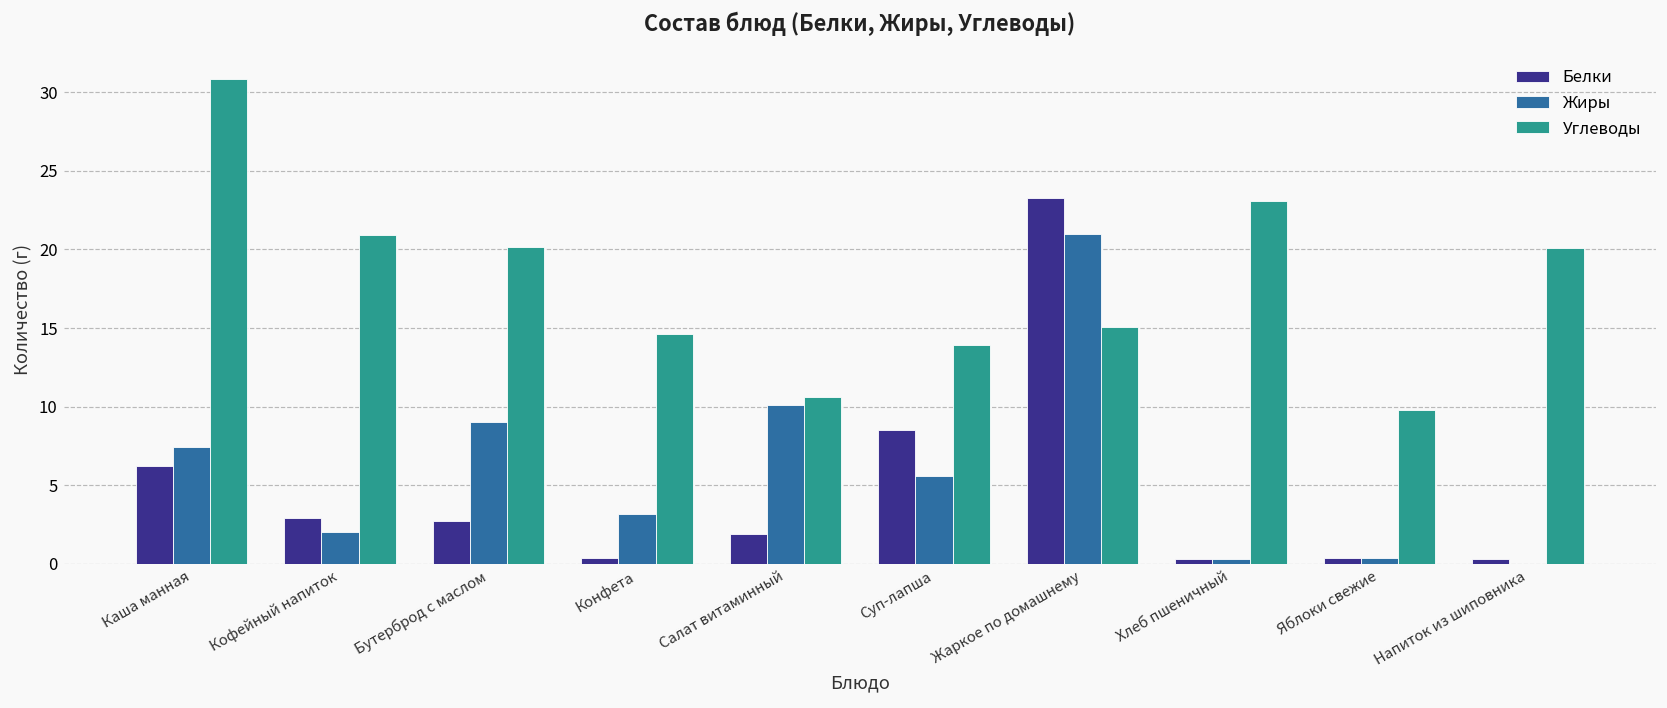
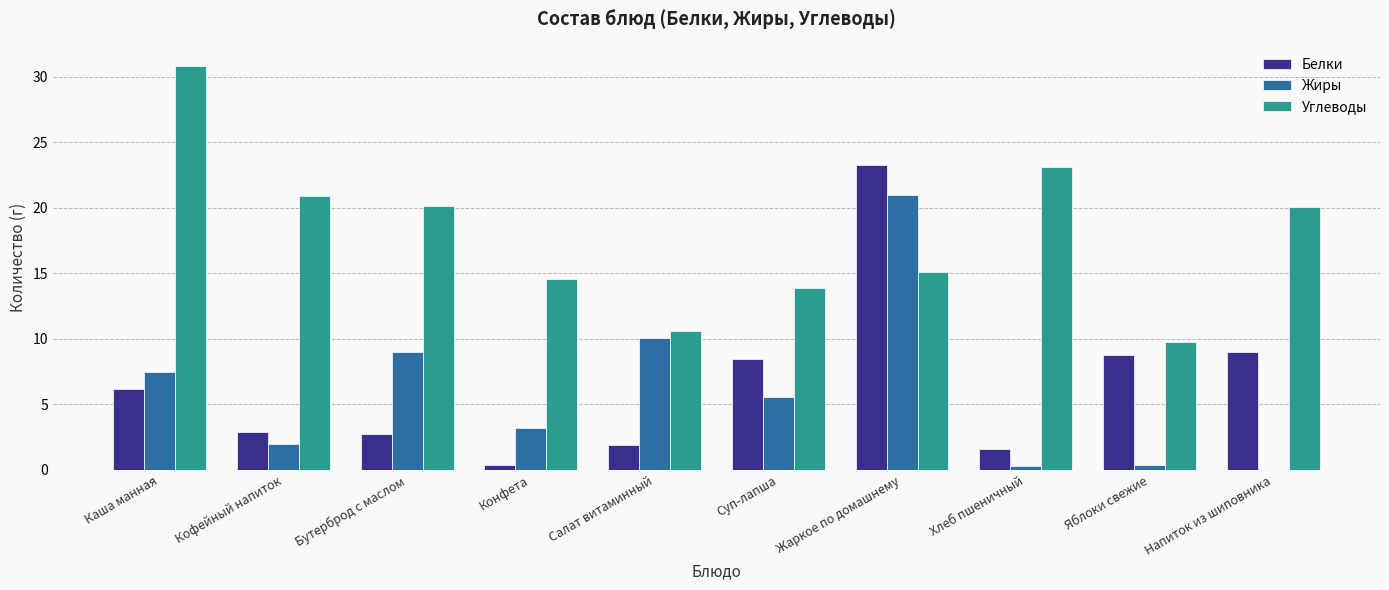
  {
    "Белки": {
      "Каша манная": 6.2,
      "Кофейный напиток": 2.9,
      "Бутерброд с маслом": 2.7,
      "Конфета": 0.4,
      "Салат витаминный": 1.9,
      "Суп-лапша": 8.5,
      "Жаркое по домашнему": 23.3,
-     "Хлеб пшеничный": 0.3,
-     "Яблоки свежие": 0.4,
-     "Напиток из шиповника": 0.3
+     "Хлеб пшеничный": 1.6,
+     "Яблоки свежие": 8.8,
+     "Напиток из шиповника": 9.0
    }
  }
